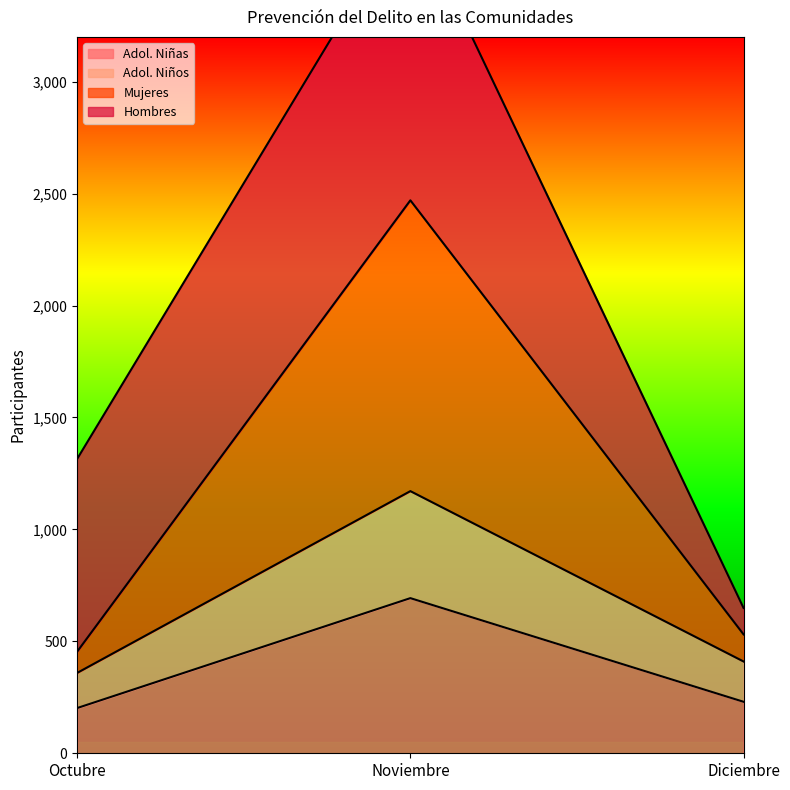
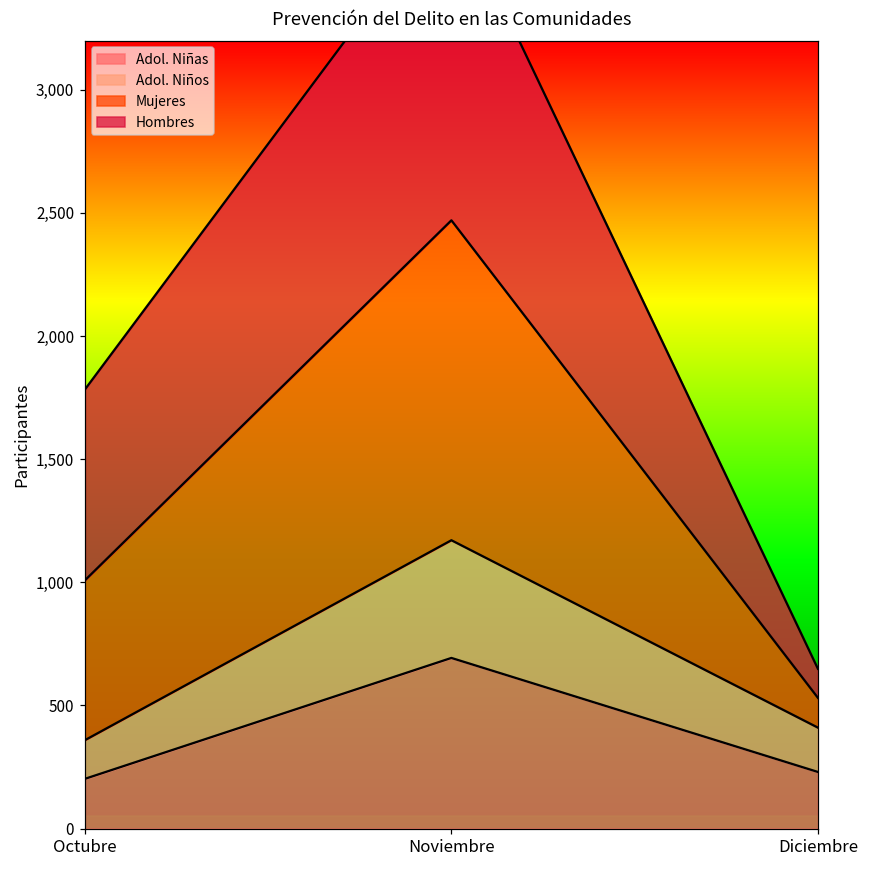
  {
    "Mujeres": {
-     "Octubre": "100",
+     "Octubre": "650",
      "Noviembre": "1,300",
      "Diciembre": "120"
    },
    "Hombres": {
-     "Octubre": "860",
+     "Octubre": "780",
      "Diciembre": "120"
    }
  }
